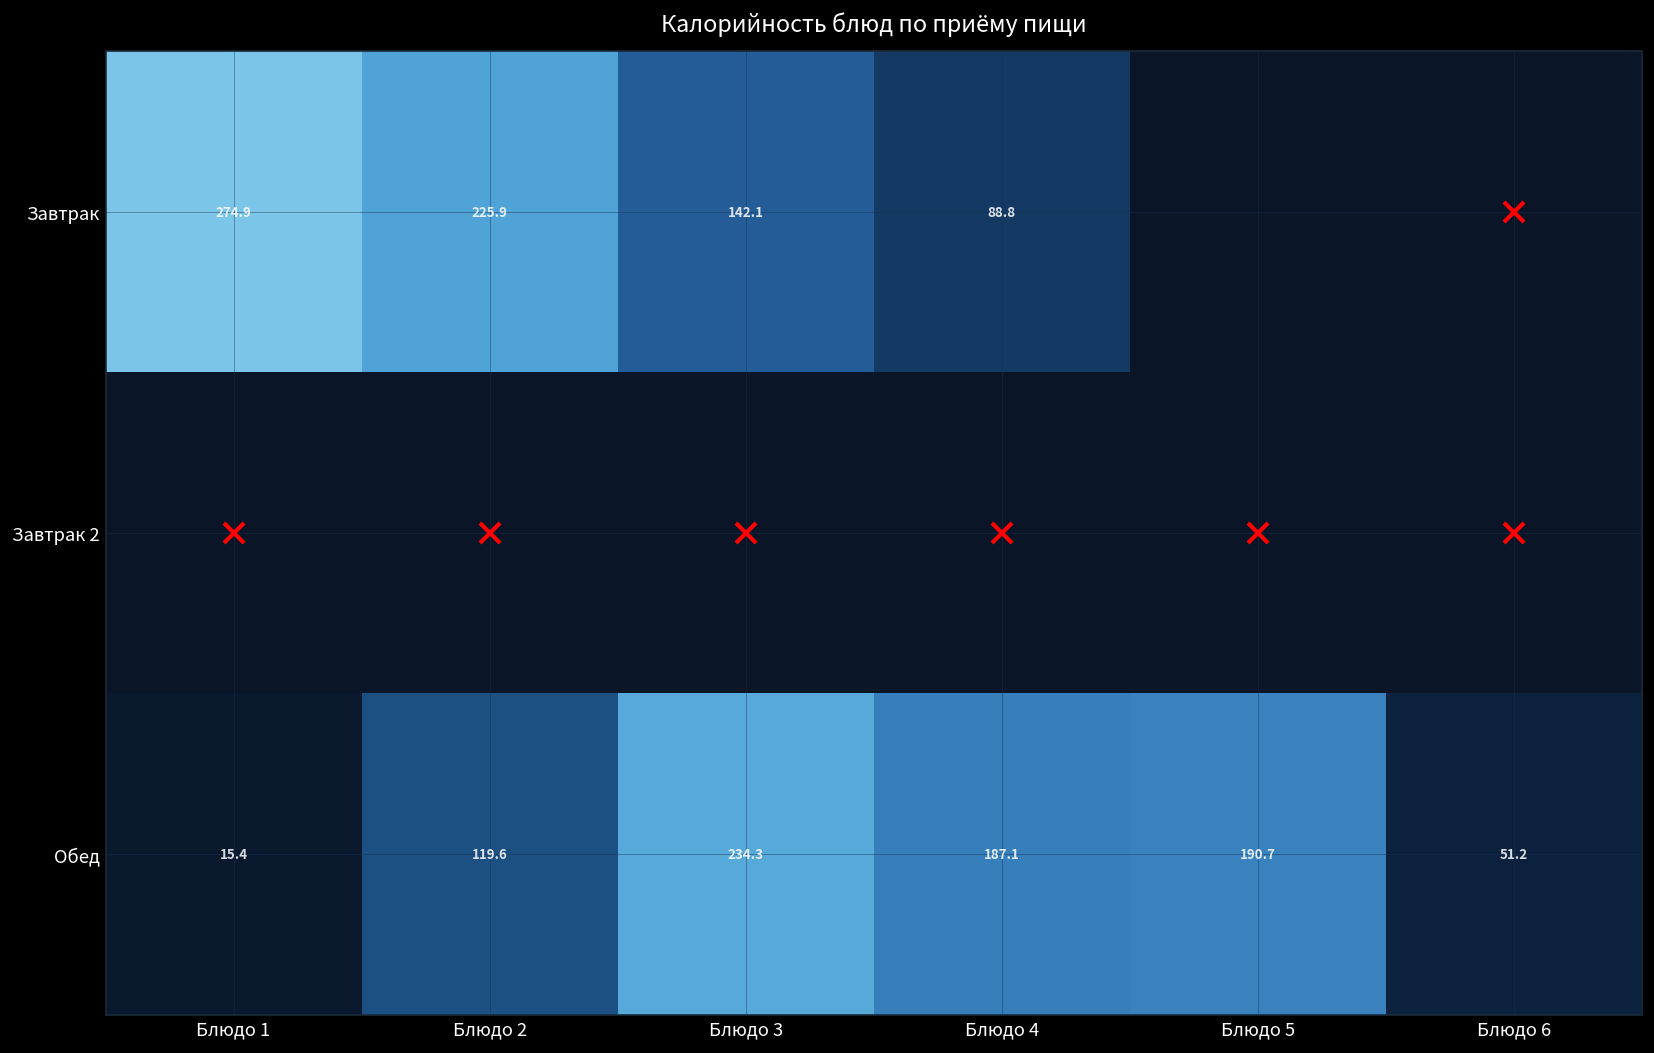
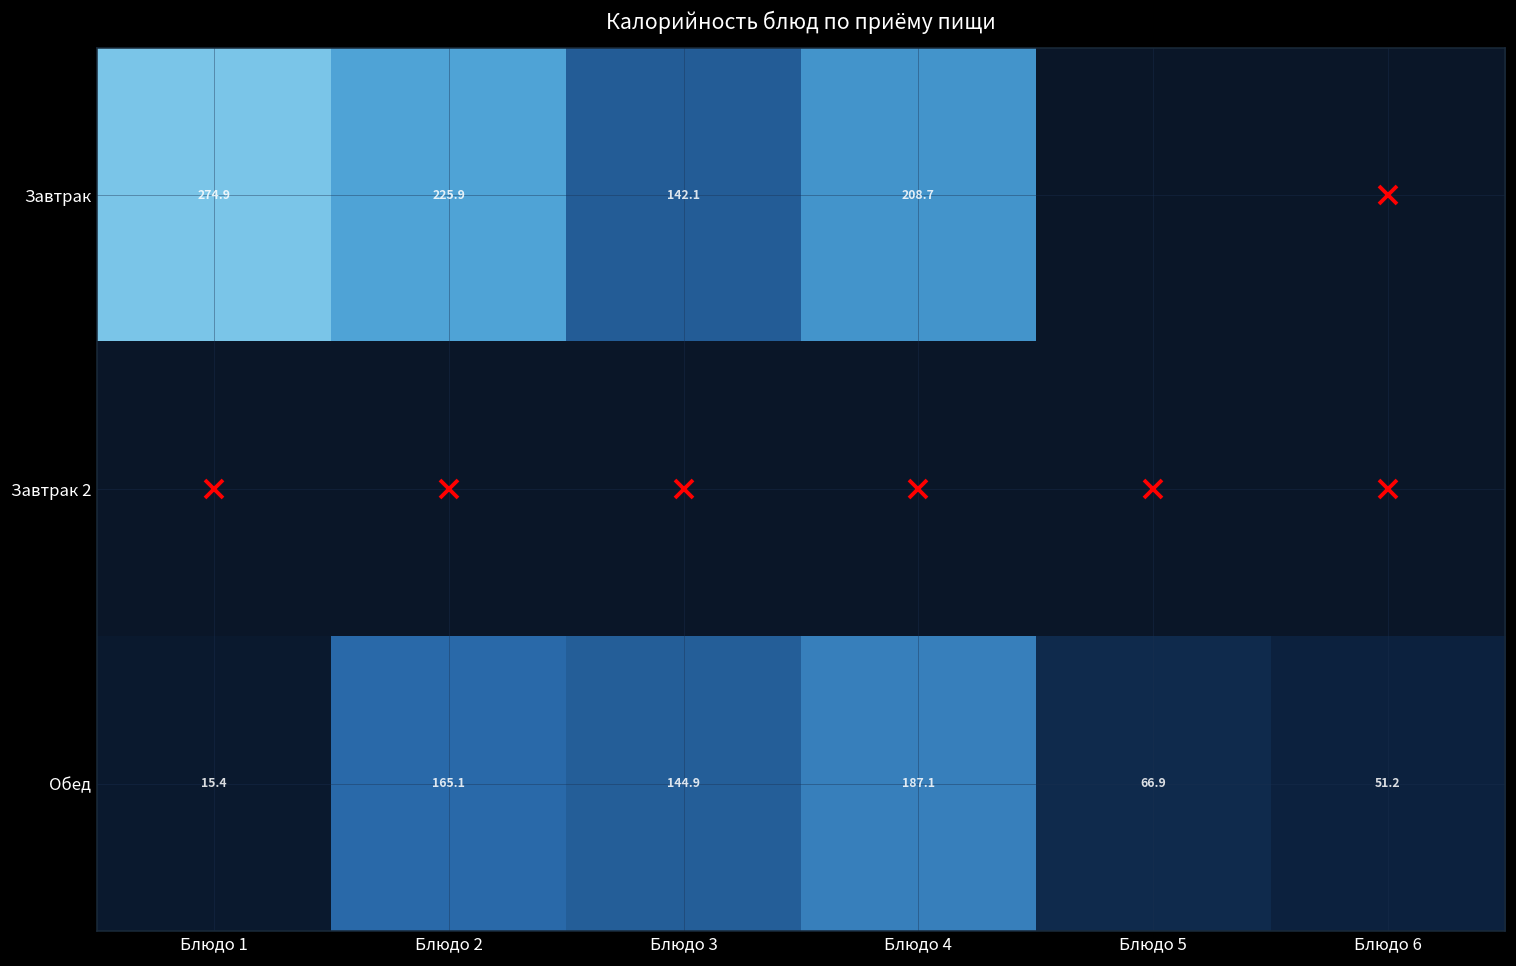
  {
    "Завтрак": {
      "Блюдо 1": 274.9,
      "Блюдо 2": 225.9,
      "Блюдо 3": 142.1,
-     "Блюдо 4": 88.8
+     "Блюдо 4": 208.7
    },
    "Обед": {
      "Блюдо 1": 15.4,
-     "Блюдо 2": 119.6,
-     "Блюдо 3": 234.3,
+     "Блюдо 2": 165.1,
+     "Блюдо 3": 144.9,
      "Блюдо 4": 187.1,
-     "Блюдо 5": 190.7,
+     "Блюдо 5": 66.9,
      "Блюдо 6": 51.2
    }
  }
